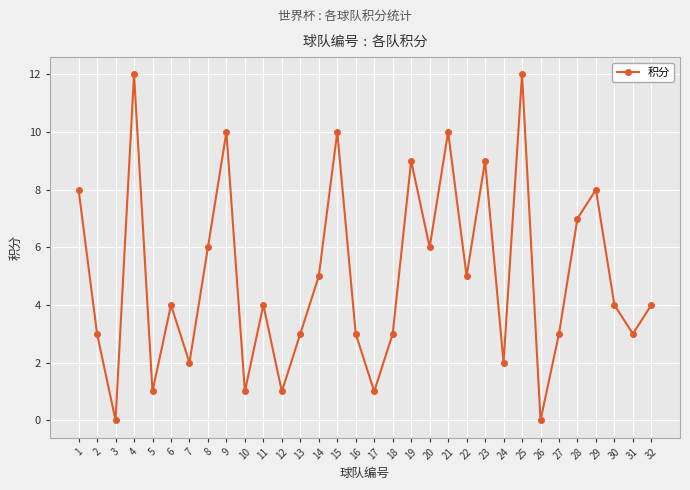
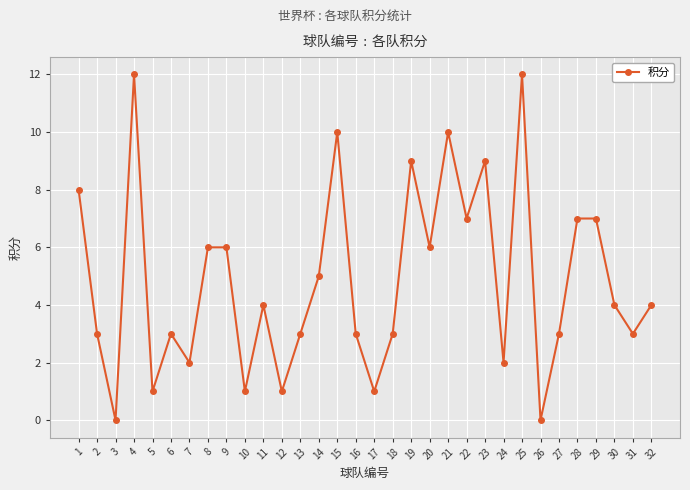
  {
    "1": 8,
    "2": 3,
    "3": 0,
    "4": 12,
    "5": 1,
-   "6": 4,
+   "6": 3,
    "7": 2,
    "8": 6,
-   "9": 10,
+   "9": 6,
    "10": 1,
    "11": 4,
    "12": 1,
    "13": 3,
    "14": 5,
    "15": 10,
    "16": 3,
    "17": 1,
    "18": 3,
    "19": 9,
    "20": 6,
    "21": 10,
-   "22": 5,
+   "22": 7,
    "23": 9,
    "24": 2,
    "25": 12,
    "26": 0,
    "27": 3,
    "28": 7,
-   "29": 8,
+   "29": 7,
    "30": 4,
    "31": 3,
    "32": 4
  }
